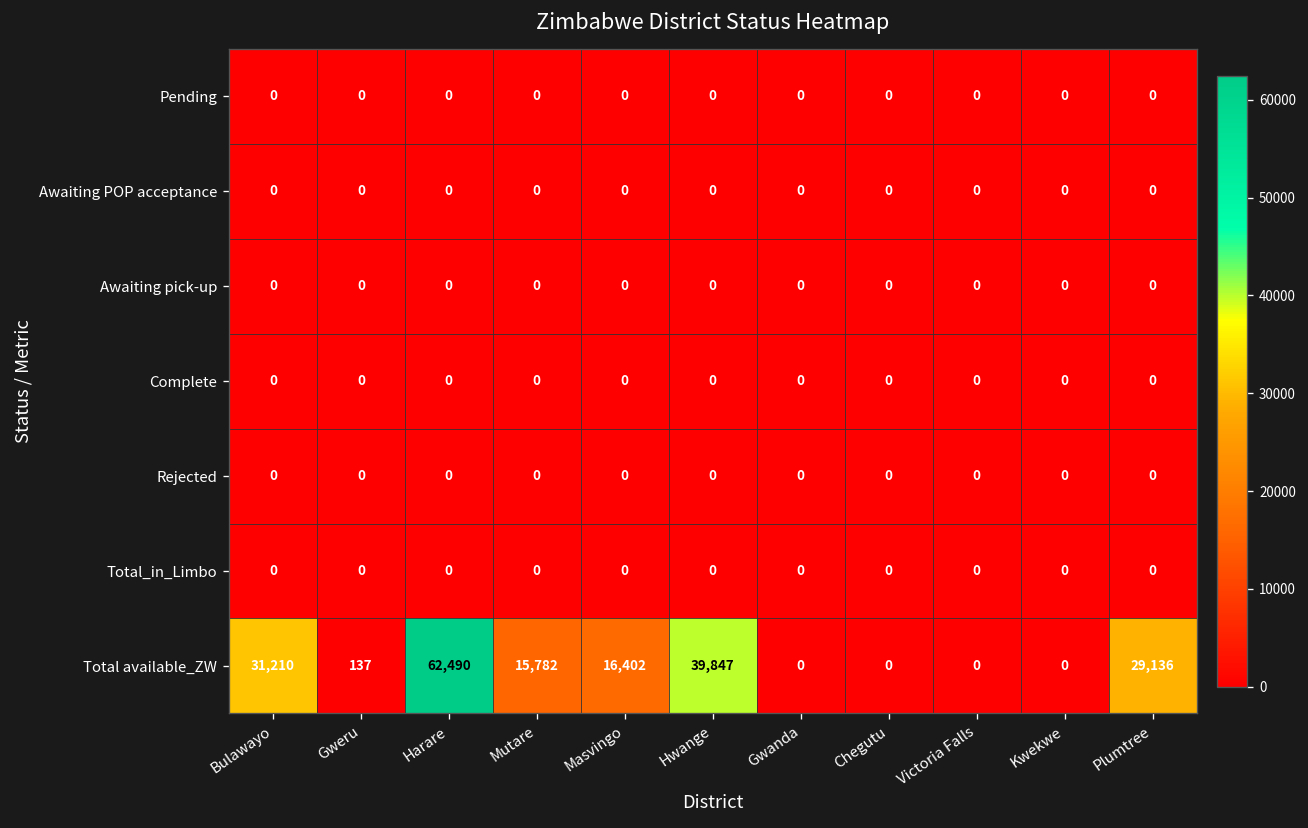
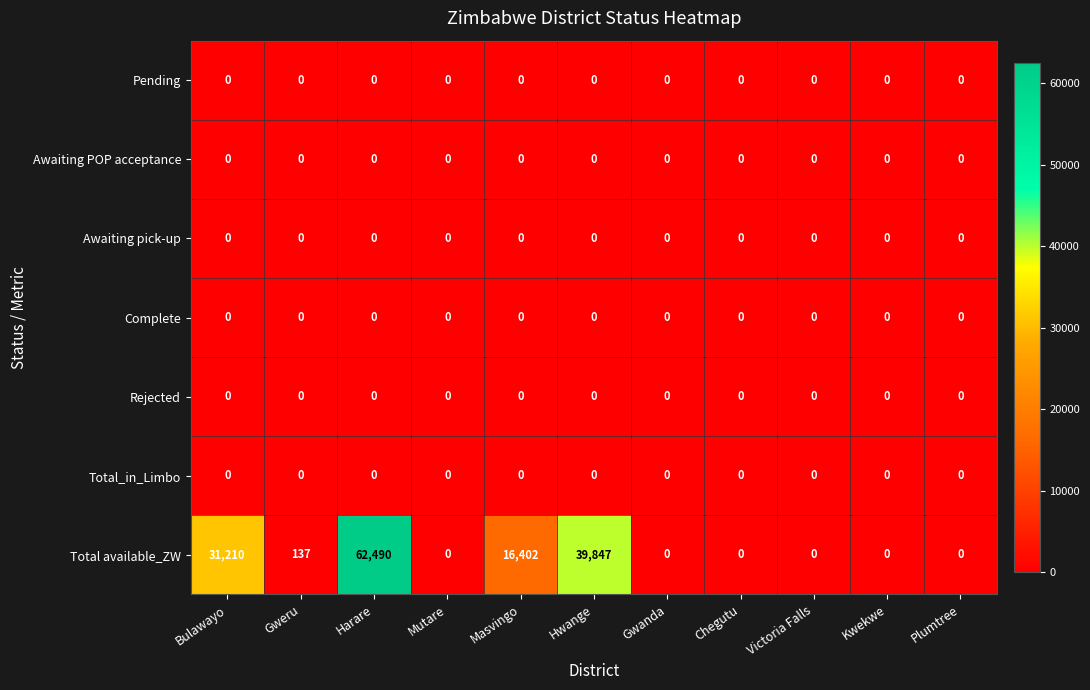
  {
    "Pending": {
      "Bulawayo": "0",
      "Gweru": "0",
      "Harare": "0",
      "Mutare": "0",
      "Masvingo": "0",
      "Hwange": "0",
      "Gwanda": "0",
      "Chegutu": "0",
      "Victoria Falls": "0",
      "Kwekwe": "0",
      "Plumtree": "0"
    },
    "Awaiting POP acceptance": {
      "Bulawayo": "0",
      "Gweru": "0",
      "Harare": "0",
      "Mutare": "0",
      "Masvingo": "0",
      "Hwange": "0",
      "Gwanda": "0",
      "Chegutu": "0",
      "Victoria Falls": "0",
      "Kwekwe": "0",
      "Plumtree": "0"
    },
    "Awaiting pick-up": {
      "Bulawayo": "0",
      "Gweru": "0",
      "Harare": "0",
      "Mutare": "0",
      "Masvingo": "0",
      "Hwange": "0",
      "Gwanda": "0",
      "Chegutu": "0",
      "Victoria Falls": "0",
      "Kwekwe": "0",
      "Plumtree": "0"
    },
    "Complete": {
      "Bulawayo": "0",
      "Gweru": "0",
      "Harare": "0",
      "Mutare": "0",
      "Masvingo": "0",
      "Hwange": "0",
      "Gwanda": "0",
      "Chegutu": "0",
      "Victoria Falls": "0",
      "Kwekwe": "0",
      "Plumtree": "0"
    },
    "Rejected": {
      "Bulawayo": "0",
      "Gweru": "0",
      "Harare": "0",
      "Mutare": "0",
      "Masvingo": "0",
      "Hwange": "0",
      "Gwanda": "0",
      "Chegutu": "0",
      "Victoria Falls": "0",
      "Kwekwe": "0",
      "Plumtree": "0"
    },
    "Total_in_Limbo": {
      "Bulawayo": "0",
      "Gweru": "0",
      "Harare": "0",
      "Mutare": "0",
      "Masvingo": "0",
      "Hwange": "0",
      "Gwanda": "0",
      "Chegutu": "0",
      "Victoria Falls": "0",
      "Kwekwe": "0",
      "Plumtree": "0"
    },
    "Total available_ZW": {
      "Bulawayo": "31,210",
      "Gweru": "137",
      "Harare": "62,490",
-     "Mutare": "15,782",
+     "Mutare": "0",
      "Masvingo": "16,402",
      "Hwange": "39,847",
      "Gwanda": "0",
      "Chegutu": "0",
      "Victoria Falls": "0",
      "Kwekwe": "0",
-     "Plumtree": "29,136"
+     "Plumtree": "0"
    }
  }
